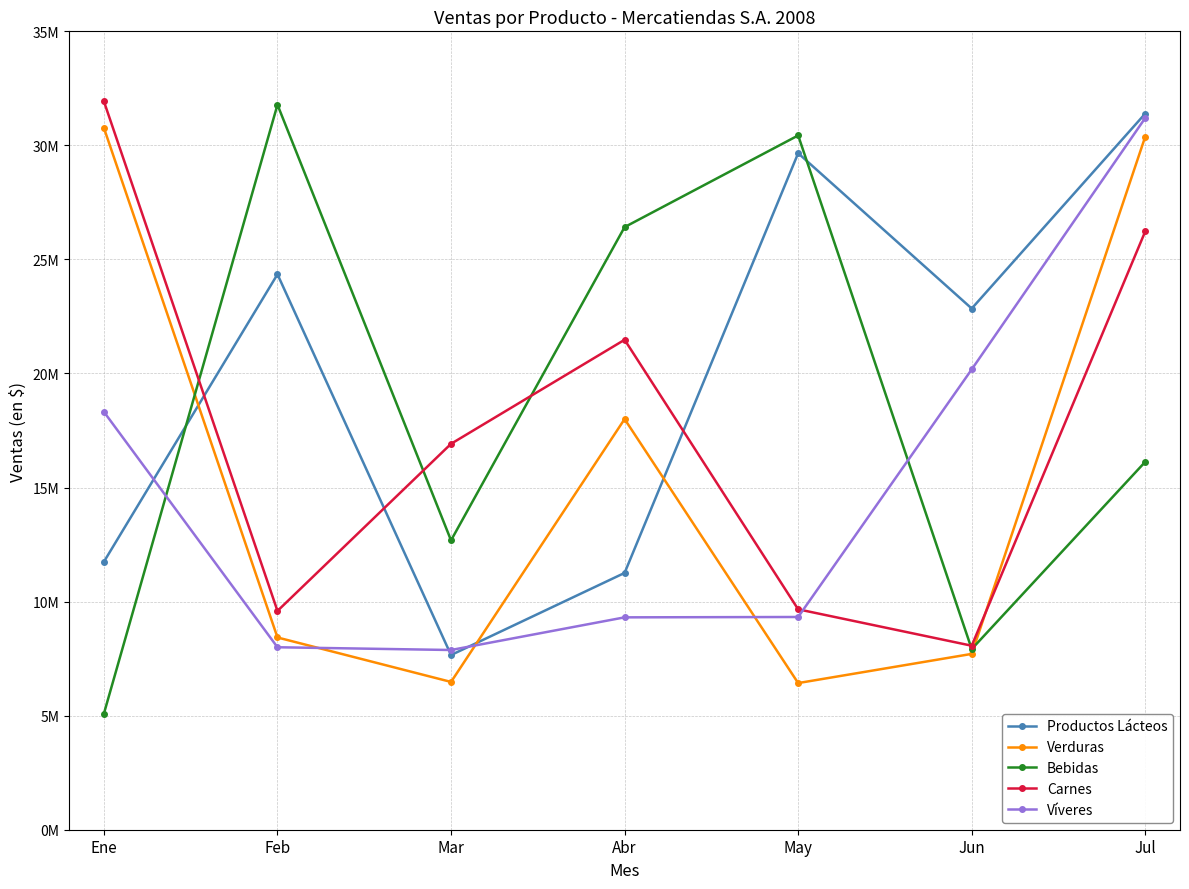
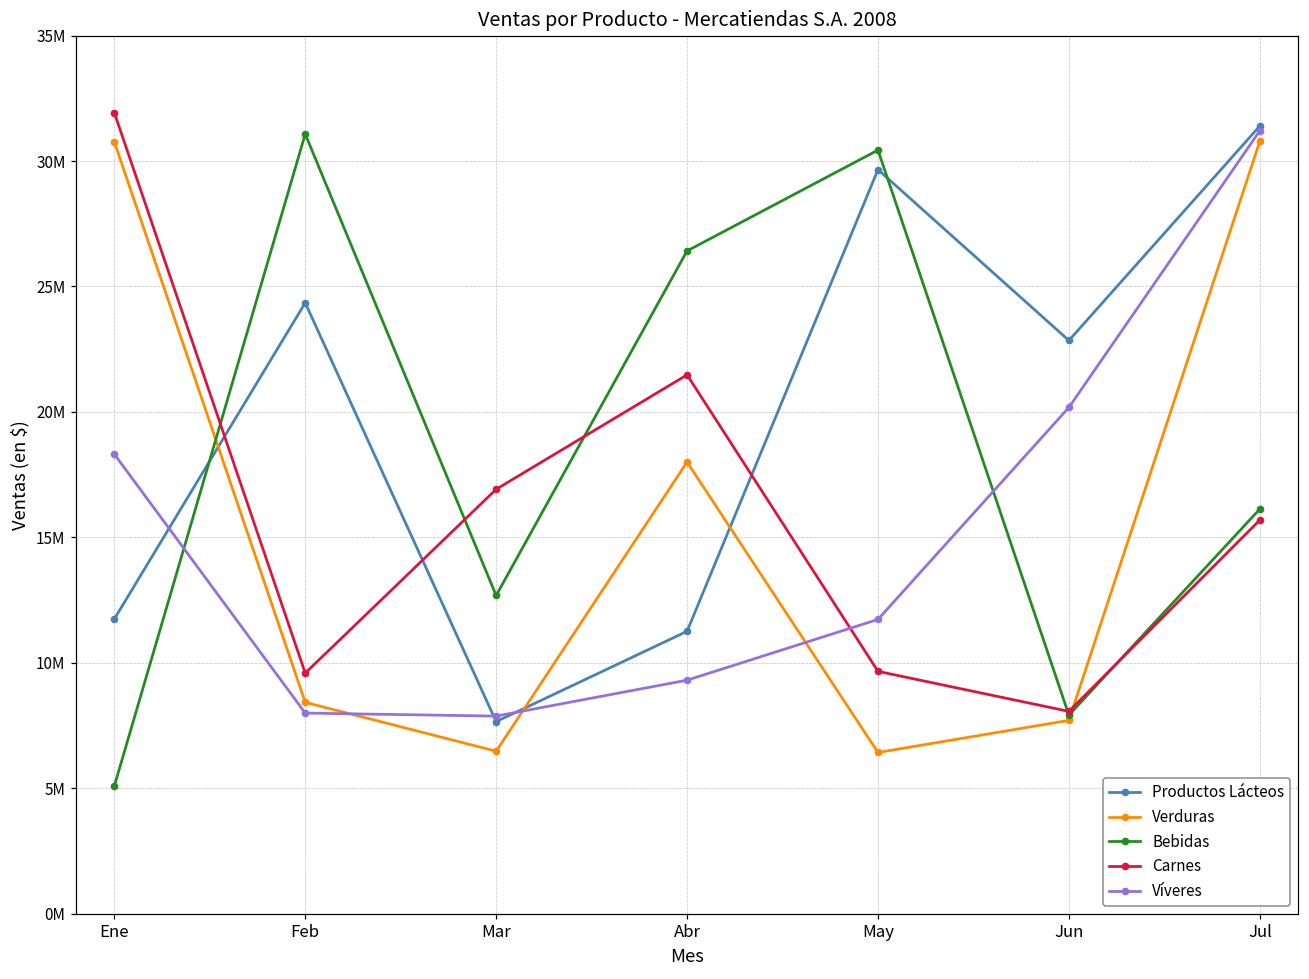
  {
    "Productos Lácteos": {
      "Ene": 11700000,
      "Feb": 24300000,
      "Mar": 7700000,
      "Abr": 11300000,
      "May": 29700000,
      "Jun": 22800000,
      "Jul": 31400000
    },
    "Verduras": {
      "Ene": 30800000,
      "Feb": 8400000,
      "Mar": 6500000,
      "Abr": 18000000,
      "May": 6400000,
      "Jun": 7700000,
-     "Jul": 30400000
+     "Jul": 30800000
    },
    "Bebidas": {
      "Ene": 5100000,
-     "Feb": 31800000,
+     "Feb": 31100000,
      "Mar": 12700000,
      "Abr": 26400000,
      "May": 30400000,
      "Jun": 7900000,
      "Jul": 16100000
    },
    "Carnes": {
      "Ene": 31900000,
      "Feb": 9600000,
      "Mar": 16900000,
      "Abr": 21500000,
      "May": 9700000,
      "Jun": 8100000,
-     "Jul": 26200000
+     "Jul": 15700000
    },
    "Víveres": {
      "Ene": 18300000,
      "Feb": 8000000,
      "Mar": 7900000,
      "Abr": 9300000,
-     "May": 9300000,
+     "May": 11700000,
      "Jun": 20200000,
      "Jul": 31200000
    }
  }
